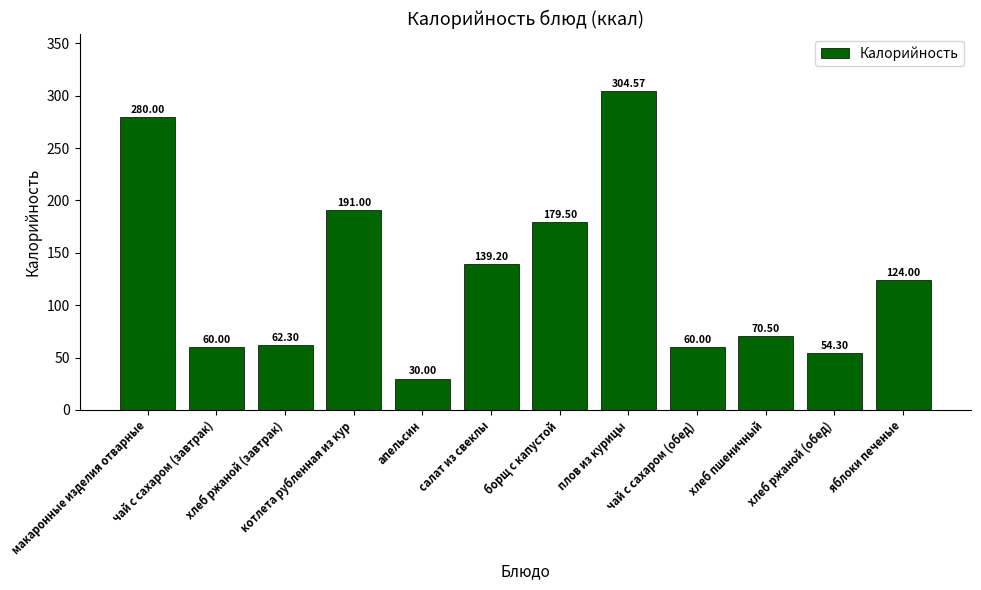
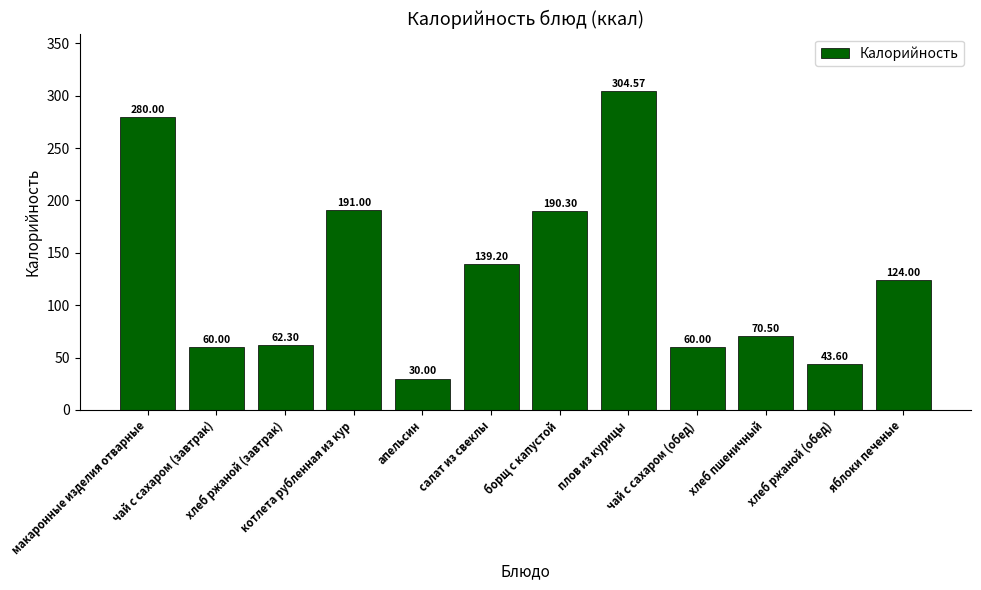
  {
    "макаронные изделия отварные": 280.00,
    "чай с сахаром (завтрак)": 60.00,
    "хлеб ржаной (завтрак)": 62.30,
    "котлета рубленная из кур": 191.00,
    "апельсин": 30.00,
    "салат из свеклы": 139.20,
-   "борщ с капустой": 179.50,
+   "борщ с капустой": 190.30,
    "плов из курицы": 304.57,
    "чай с сахаром (обед)": 60.00,
    "хлеб пшеничный": 70.50,
-   "хлеб ржаной (обед)": 54.30,
+   "хлеб ржаной (обед)": 43.60,
    "яблоки печеные": 124.00
  }
